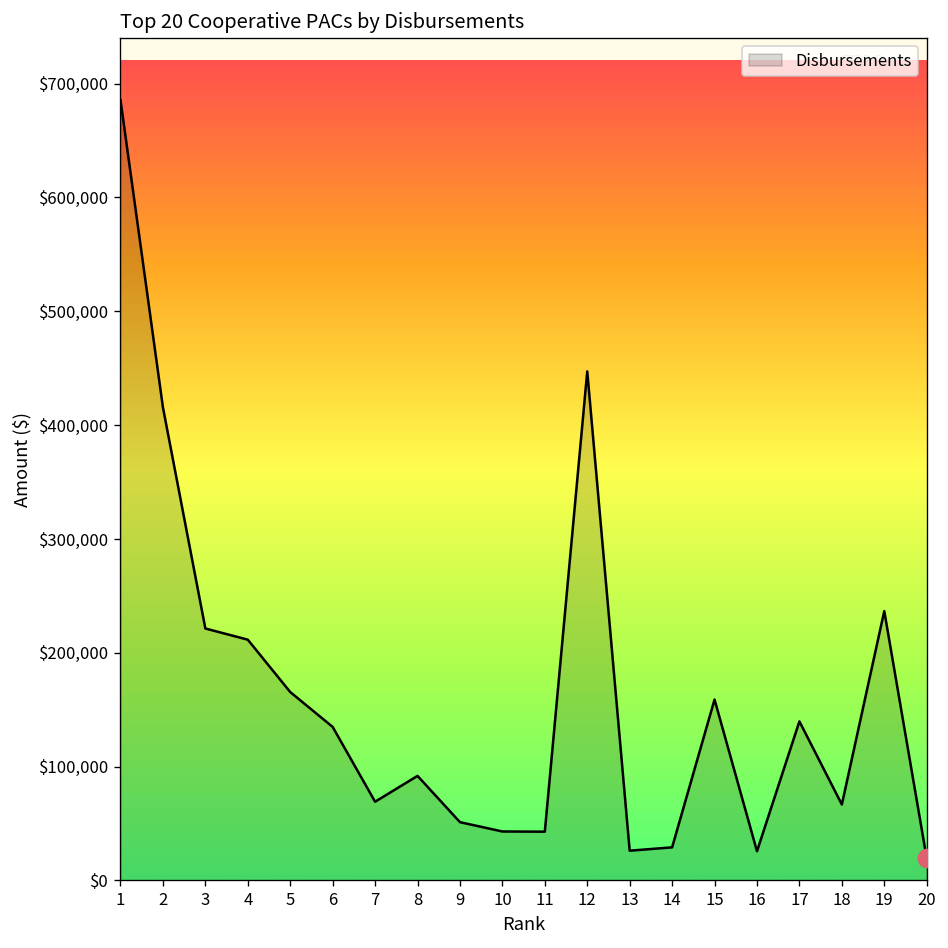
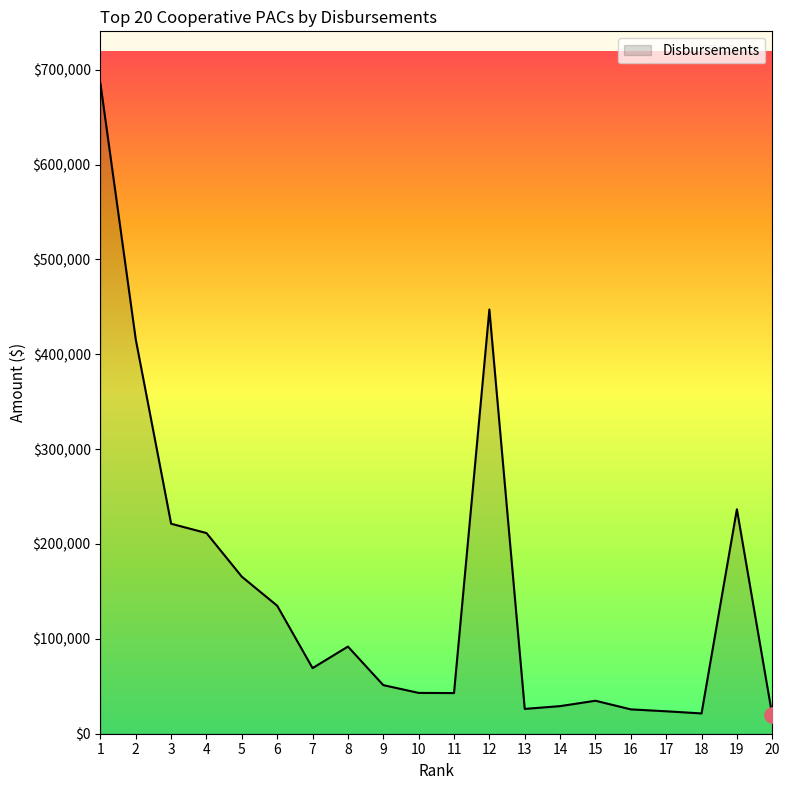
  {
    "Disbursements": {
      "1": "$690,000",
      "2": "$420,000",
      "3": "$220,000",
      "4": "$210,000",
      "5": "$170,000",
      "6": "$130,000",
      "7": "$70,000",
      "8": "$90,000",
      "9": "$50,000",
      "10": "$40,000",
      "11": "$40,000",
      "12": "$450,000",
      "13": "$30,000",
      "14": "$30,000",
-     "15": "$160,000",
+     "15": "$30,000",
      "16": "$30,000",
-     "17": "$140,000",
-     "18": "$70,000",
+     "17": "$20,000",
+     "18": "$20,000",
      "19": "$240,000"
    }
  }
